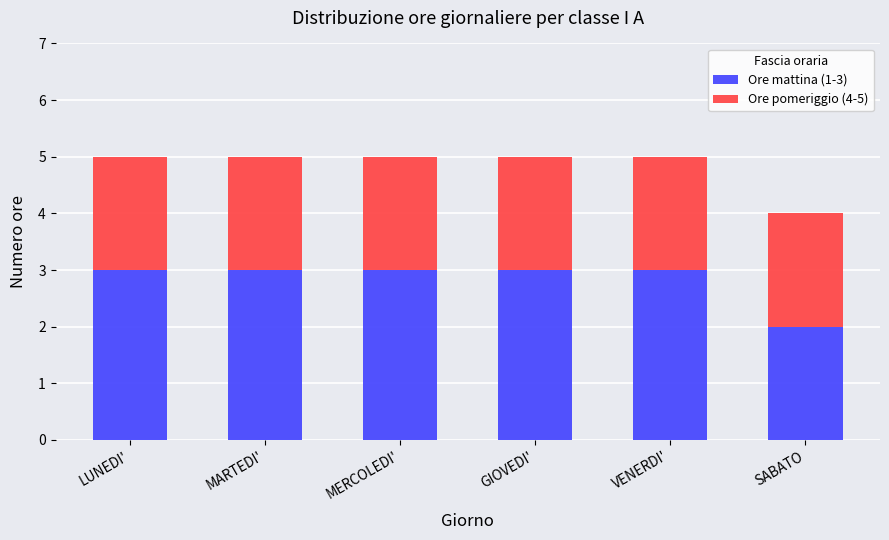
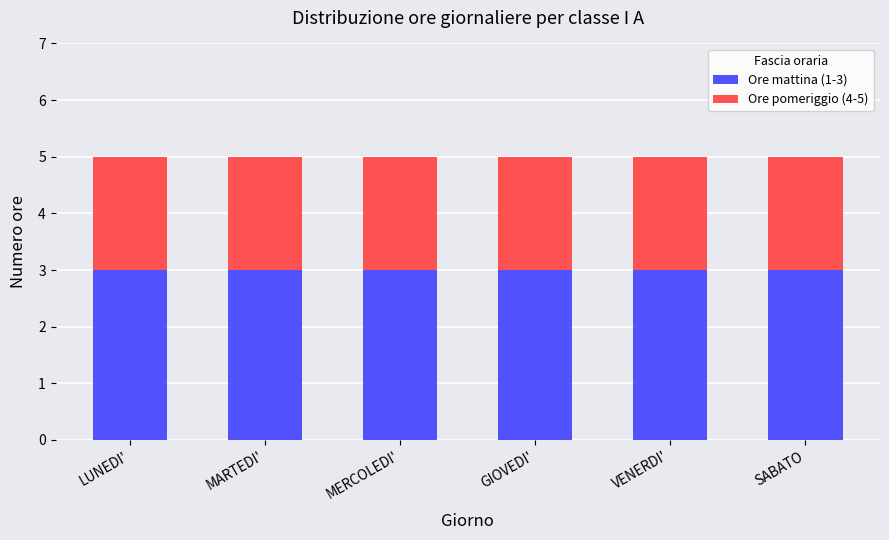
  {
    "Ore mattina (1-3)": {
      "LUNEDI'": 3,
      "MARTEDI'": 3,
      "MERCOLEDI'": 3,
      "GIOVEDI'": 3,
      "VENERDI'": 3,
-     "SABATO": 2
+     "SABATO": 3
    },
    "Ore pomeriggio (4-5)": {
      "LUNEDI'": 2,
      "MARTEDI'": 2,
      "MERCOLEDI'": 2,
      "GIOVEDI'": 2,
      "VENERDI'": 2,
      "SABATO": 2
    }
  }
